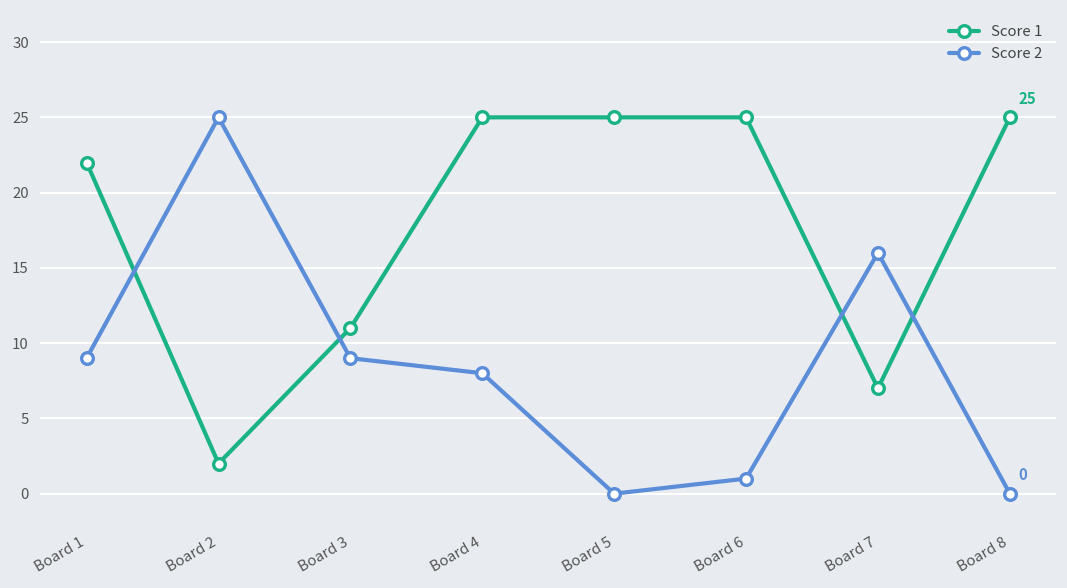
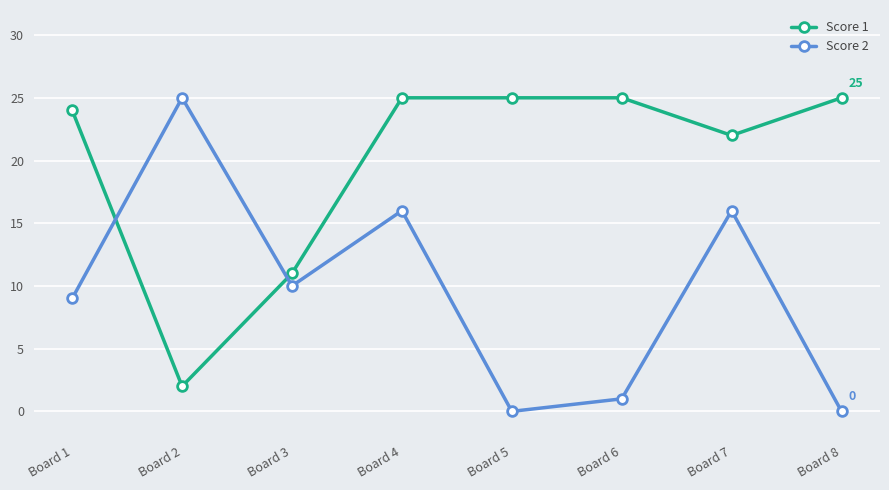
  {
    "Score 1": {
-     "Board 1": 22,
+     "Board 1": 24,
      "Board 2": 2,
      "Board 3": 11,
      "Board 4": 25,
      "Board 5": 25,
      "Board 6": 25,
-     "Board 7": 7
+     "Board 7": 22
    },
    "Score 2": {
      "Board 1": 9,
      "Board 2": 25,
-     "Board 3": 9,
-     "Board 4": 8,
+     "Board 3": 10,
+     "Board 4": 16,
      "Board 5": 0,
      "Board 6": 1,
      "Board 7": 16
    }
  }
